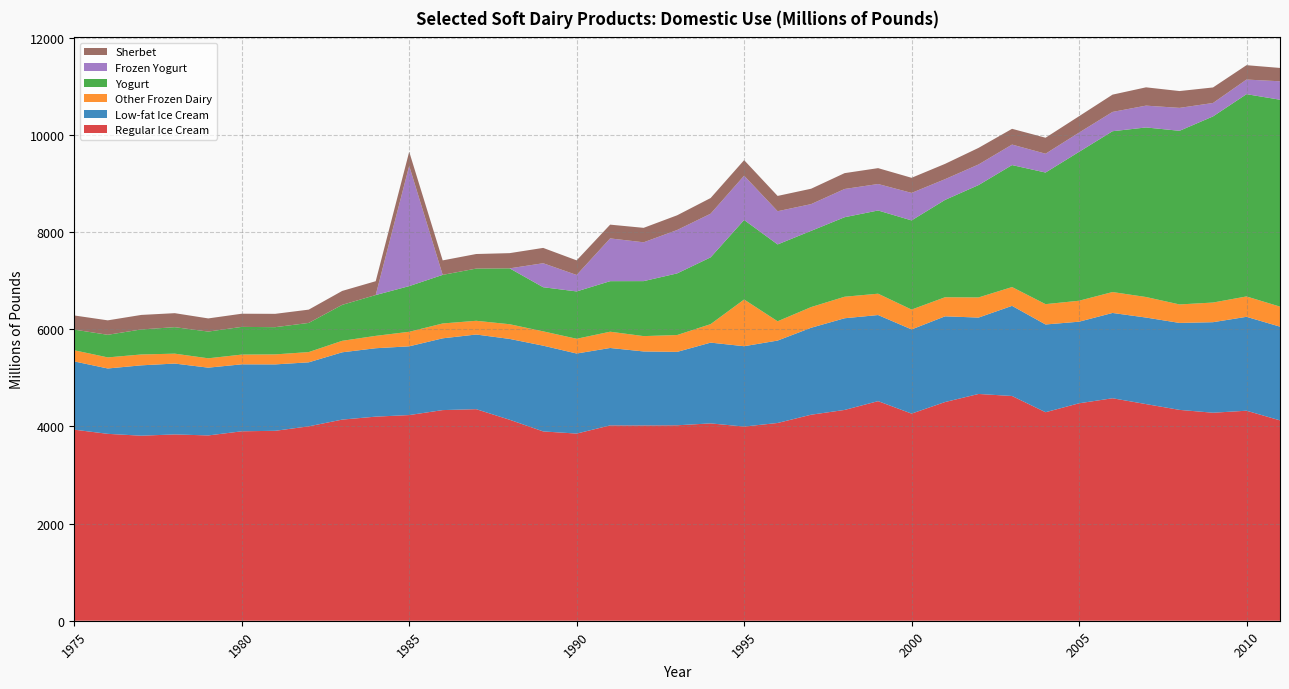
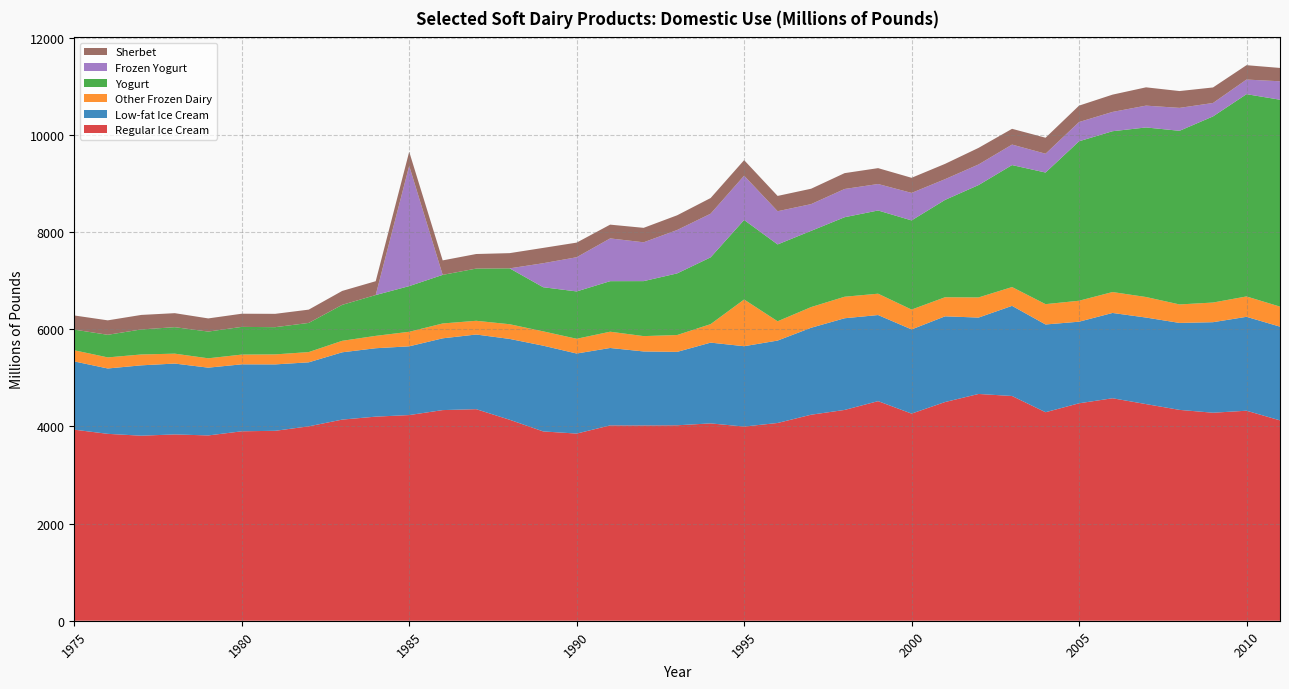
  {
    "Regular Ice Cream": {
      "1975": 3900,
      "1980": 3900,
      "1985": 4200,
      "1990": 3900,
      "1995": 4000,
      "2000": 4300,
      "2005": 4500,
      "2010": 4300
    },
    "Low-fat Ice Cream": {
      "1975": 1400,
      "1980": 1400,
      "1985": 1400,
      "1990": 1600,
      "1995": 1700,
      "2000": 1700,
      "2005": 1700,
      "2010": 1900
    },
    "Other Frozen Dairy": {
      "1975": 200,
      "1980": 200,
      "1985": 300,
      "1990": 300,
      "1995": 1000,
      "2000": 400,
      "2005": 400,
      "2010": 400
    },
    "Yogurt": {
      "1985": 900,
      "1990": 1000,
      "1995": 1600,
      "2000": 1800,
-     "2005": 3100,
+     "2005": 3300,
      "2010": 4200
    },
    "Frozen Yogurt": {
      "1985": 2500,
-     "1990": 300,
+     "1990": 700,
      "1995": 900,
      "2000": 600,
      "2005": 400,
      "2010": 300
    },
    "Sherbet": {
      "1975": 300,
      "1980": 300,
      "1985": 300,
      "1990": 300,
      "1995": 300,
      "2000": 300,
      "2005": 300,
      "2010": 300
    }
  }
